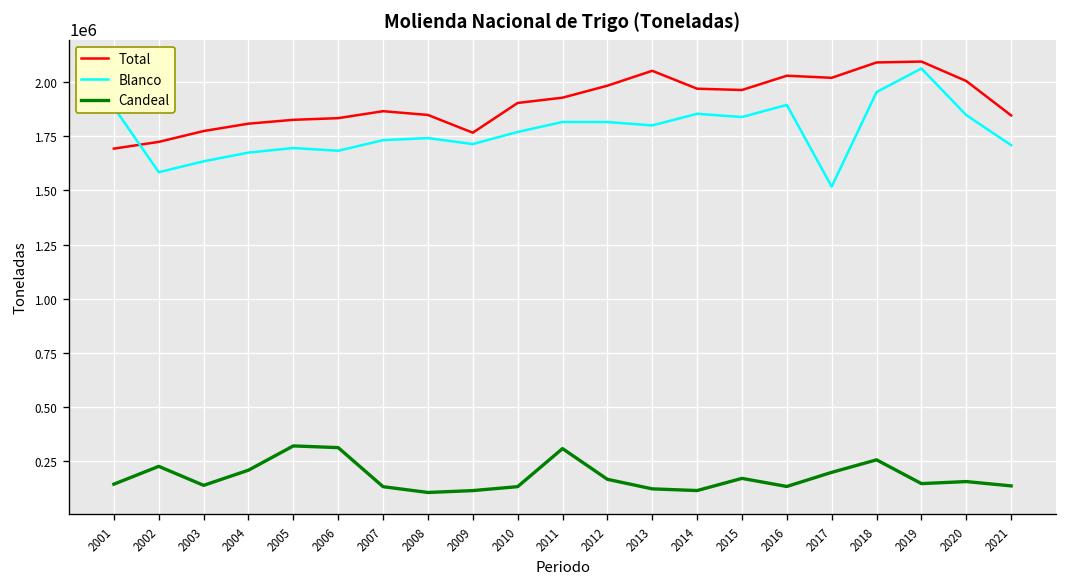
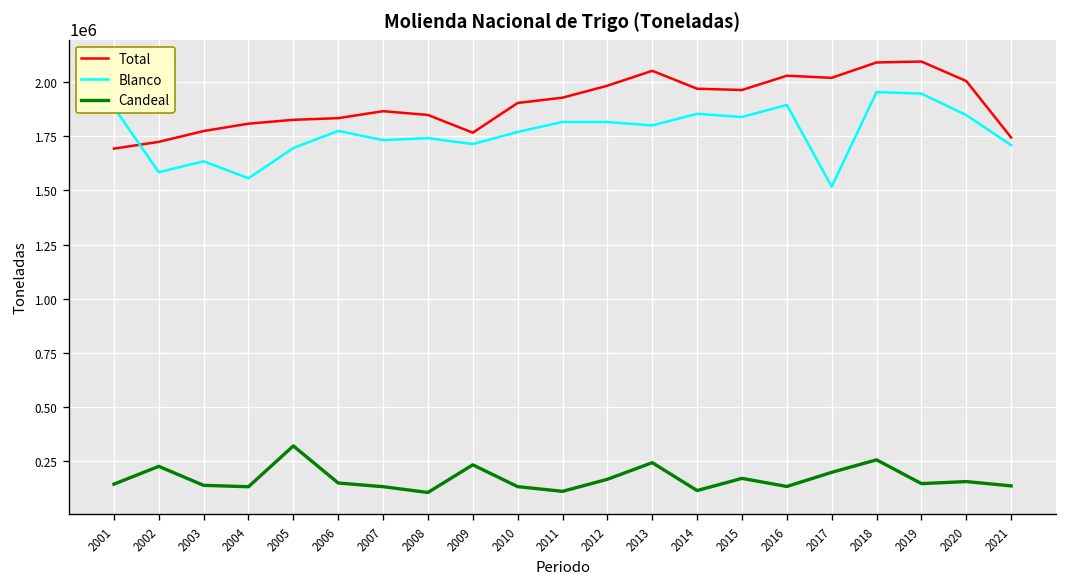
  {
    "Total": {
      "2001": 1690000,
      "2002": 1720000,
      "2003": 1770000,
      "2004": 1810000,
      "2005": 1820000,
      "2006": 1830000,
      "2007": 1860000,
      "2008": 1850000,
      "2009": 1770000,
      "2010": 1900000,
      "2011": 1930000,
      "2012": 1980000,
      "2013": 2050000,
      "2014": 1970000,
      "2015": 1960000,
      "2016": 2030000,
      "2017": 2020000,
      "2018": 2090000,
      "2019": 2090000,
      "2020": 2000000,
-     "2021": 1850000
+     "2021": 1740000
    },
    "Blanco": {
      "2001": 1880000,
      "2002": 1580000,
      "2003": 1630000,
-     "2004": 1670000,
+     "2004": 1560000,
      "2005": 1690000,
-     "2006": 1680000,
+     "2006": 1770000,
      "2007": 1730000,
      "2008": 1740000,
      "2009": 1710000,
      "2010": 1770000,
      "2011": 1810000,
      "2012": 1810000,
      "2013": 1800000,
      "2014": 1850000,
      "2015": 1840000,
      "2016": 1890000,
      "2017": 1520000,
      "2018": 1950000,
-     "2019": 2060000,
+     "2019": 1950000,
      "2020": 1850000,
      "2021": 1710000
    },
    "Candeal": {
      "2001": 150000,
      "2002": 230000,
      "2003": 140000,
-     "2004": 210000,
+     "2004": 130000,
      "2005": 320000,
-     "2006": 310000,
+     "2006": 150000,
      "2007": 130000,
      "2008": 110000,
-     "2009": 120000,
+     "2009": 230000,
      "2010": 130000,
-     "2011": 310000,
+     "2011": 110000,
      "2012": 170000,
-     "2013": 120000,
+     "2013": 240000,
      "2014": 120000,
      "2015": 170000,
      "2016": 130000,
      "2017": 200000,
      "2018": 260000,
      "2019": 150000,
      "2020": 160000,
      "2021": 140000
    }
  }
